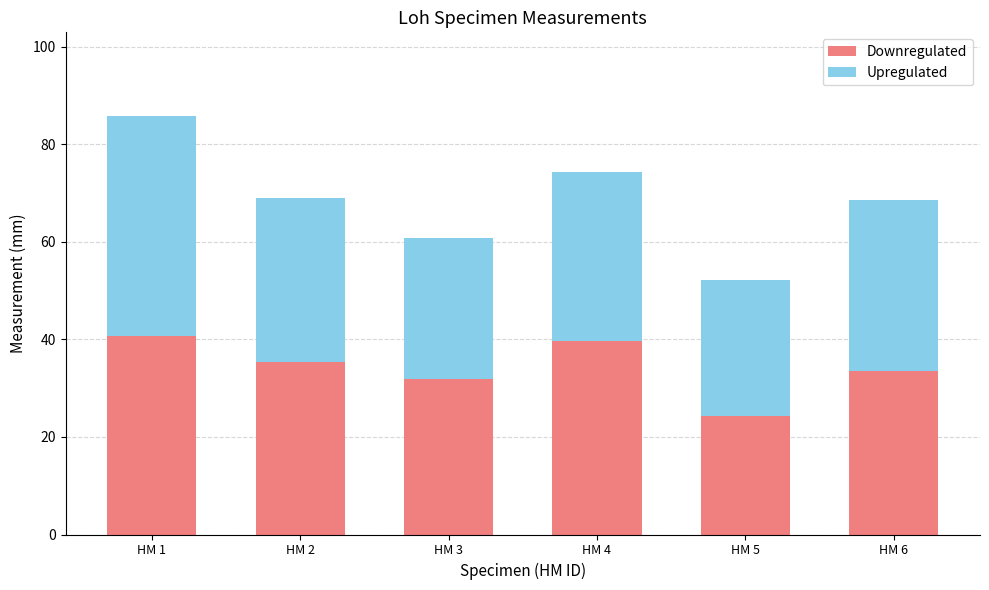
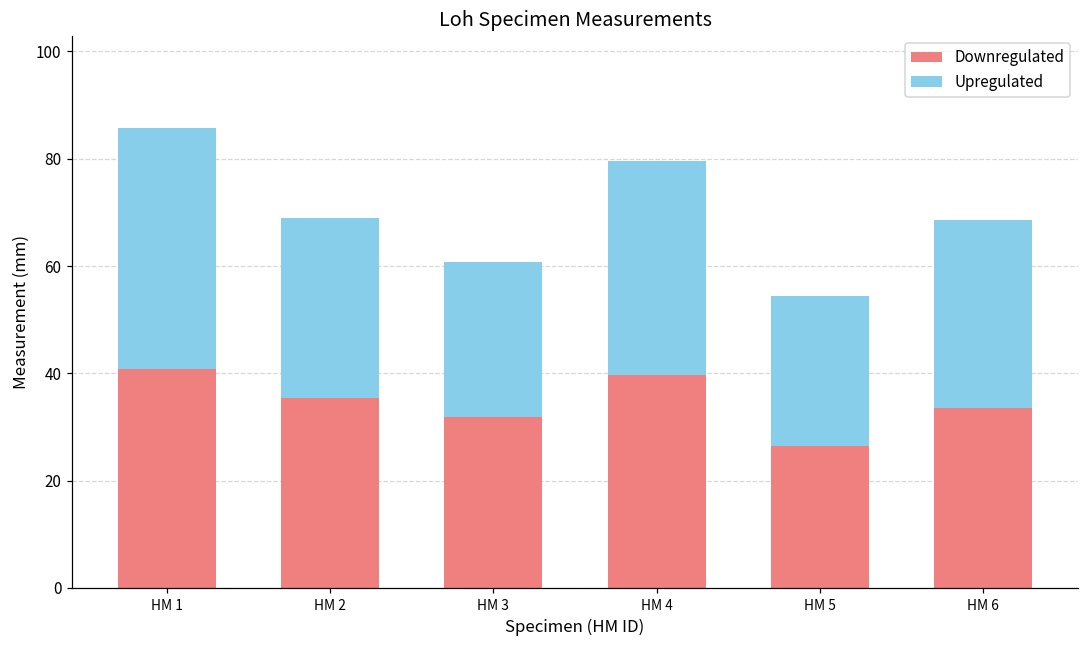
  {
    "Downregulated": {
      "HM 1": 41,
      "HM 2": 35,
      "HM 3": 32,
      "HM 4": 40,
-     "HM 5": 24,
+     "HM 5": 27,
      "HM 6": 34
    },
    "Upregulated": {
      "HM 1": 45,
      "HM 2": 34,
      "HM 3": 29,
-     "HM 4": 35,
+     "HM 4": 40,
      "HM 5": 28,
      "HM 6": 35
    }
  }
